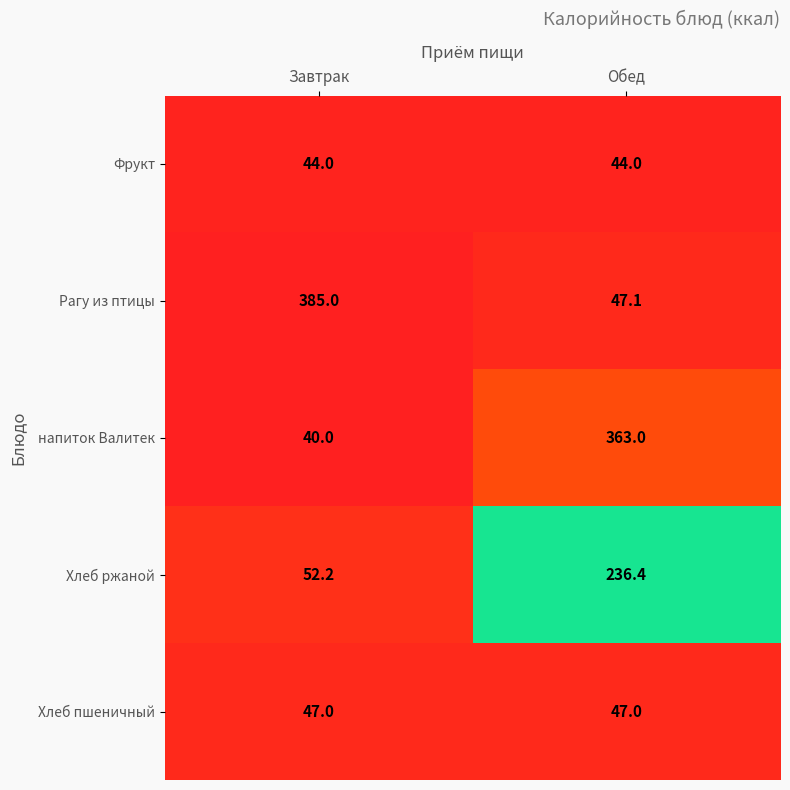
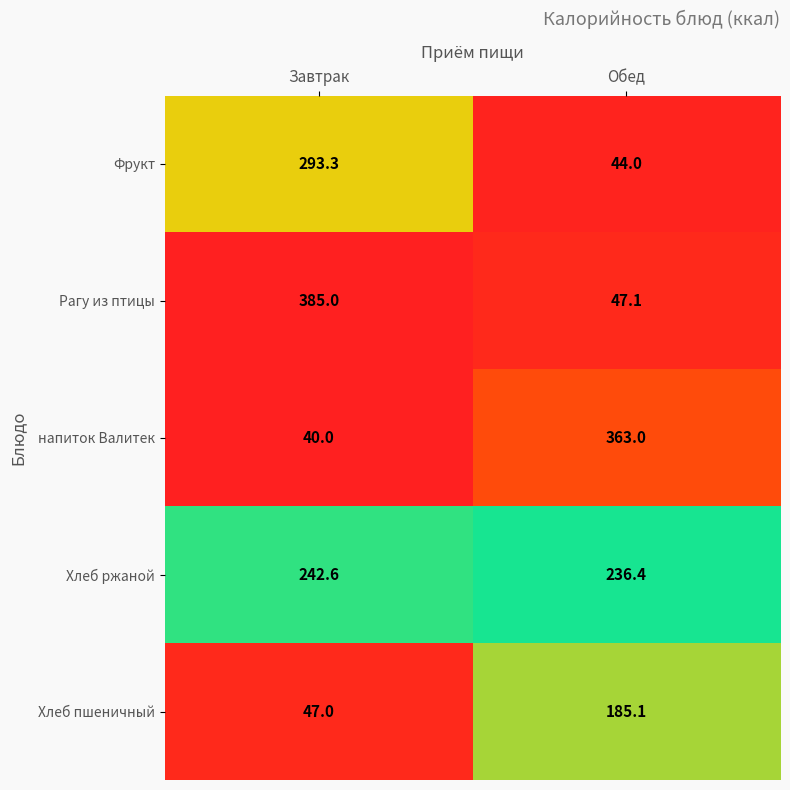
  {
    "Фрукт": {
-     "Завтрак": 44.0,
+     "Завтрак": 293.3,
      "Обед": 44.0
    },
    "Рагу из птицы": {
      "Завтрак": 385.0,
      "Обед": 47.1
    },
    "напиток Валитек": {
      "Завтрак": 40.0,
      "Обед": 363.0
    },
    "Хлеб ржаной": {
-     "Завтрак": 52.2,
+     "Завтрак": 242.6,
      "Обед": 236.4
    },
    "Хлеб пшеничный": {
      "Завтрак": 47.0,
-     "Обед": 47.0
+     "Обед": 185.1
    }
  }
